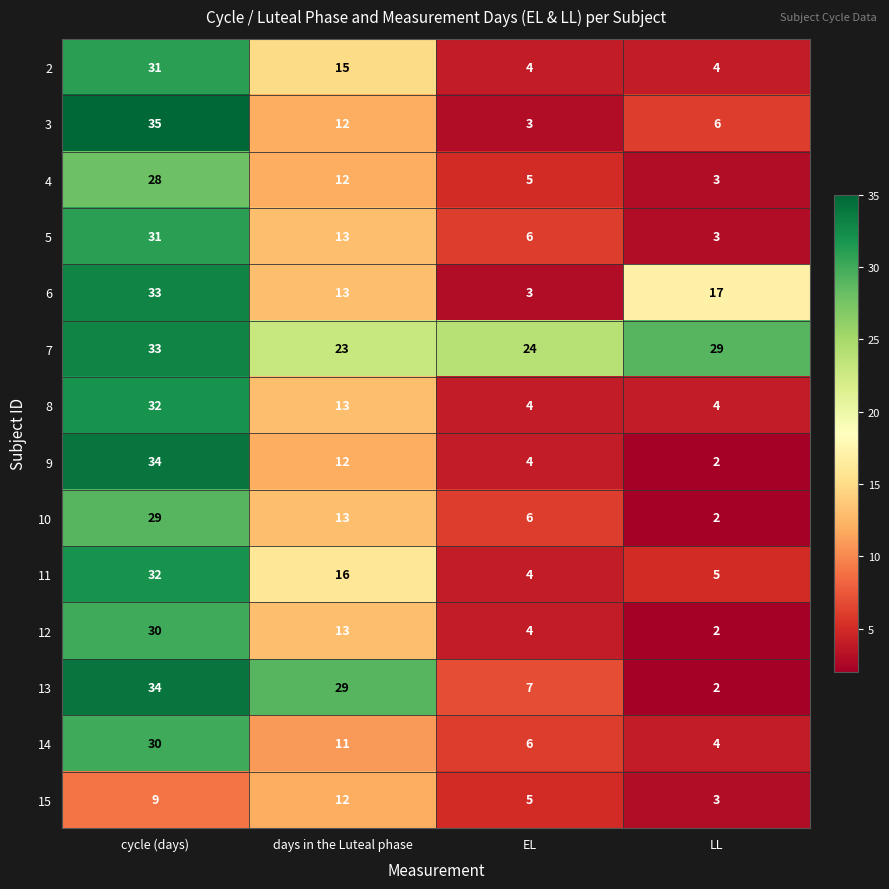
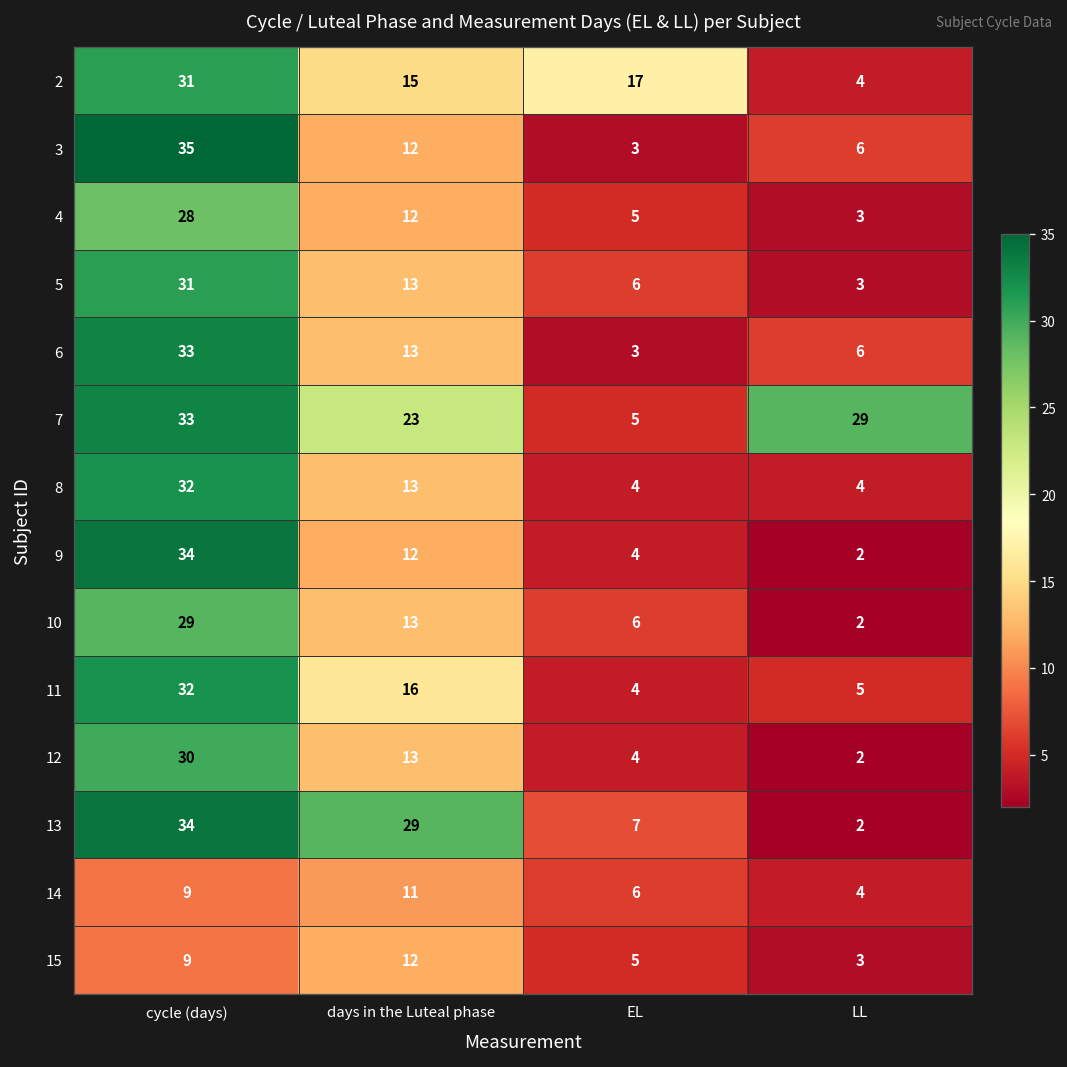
  {
    "2": {
      "cycle (days)": 31,
      "days in the Luteal phase": 15,
-     "EL": 4,
+     "EL": 17,
      "LL": 4
    },
    "3": {
      "cycle (days)": 35,
      "days in the Luteal phase": 12,
      "EL": 3,
      "LL": 6
    },
    "4": {
      "cycle (days)": 28,
      "days in the Luteal phase": 12,
      "EL": 5,
      "LL": 3
    },
    "5": {
      "cycle (days)": 31,
      "days in the Luteal phase": 13,
      "EL": 6,
      "LL": 3
    },
    "6": {
      "cycle (days)": 33,
      "days in the Luteal phase": 13,
      "EL": 3,
-     "LL": 17
+     "LL": 6
    },
    "7": {
      "cycle (days)": 33,
      "days in the Luteal phase": 23,
-     "EL": 24,
+     "EL": 5,
      "LL": 29
    },
    "8": {
      "cycle (days)": 32,
      "days in the Luteal phase": 13,
      "EL": 4,
      "LL": 4
    },
    "9": {
      "cycle (days)": 34,
      "days in the Luteal phase": 12,
      "EL": 4,
      "LL": 2
    },
    "10": {
      "cycle (days)": 29,
      "days in the Luteal phase": 13,
      "EL": 6,
      "LL": 2
    },
    "11": {
      "cycle (days)": 32,
      "days in the Luteal phase": 16,
      "EL": 4,
      "LL": 5
    },
    "12": {
      "cycle (days)": 30,
      "days in the Luteal phase": 13,
      "EL": 4,
      "LL": 2
    },
    "13": {
      "cycle (days)": 34,
      "days in the Luteal phase": 29,
      "EL": 7,
      "LL": 2
    },
    "14": {
-     "cycle (days)": 30,
+     "cycle (days)": 9,
      "days in the Luteal phase": 11,
      "EL": 6,
      "LL": 4
    },
    "15": {
      "cycle (days)": 9,
      "days in the Luteal phase": 12,
      "EL": 5,
      "LL": 3
    }
  }
